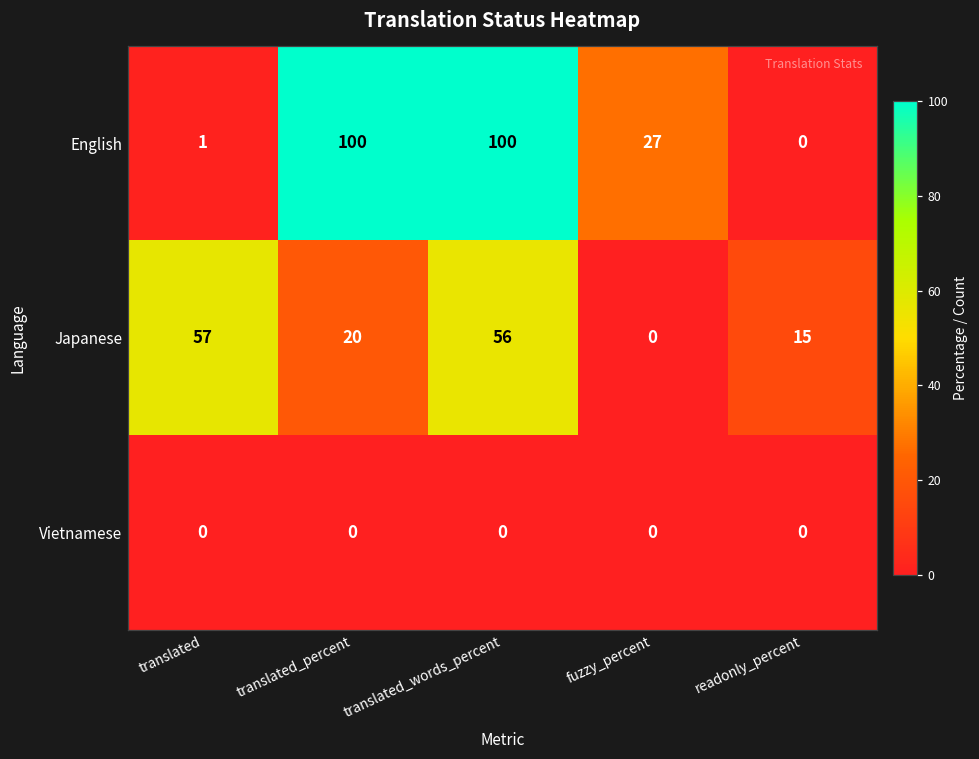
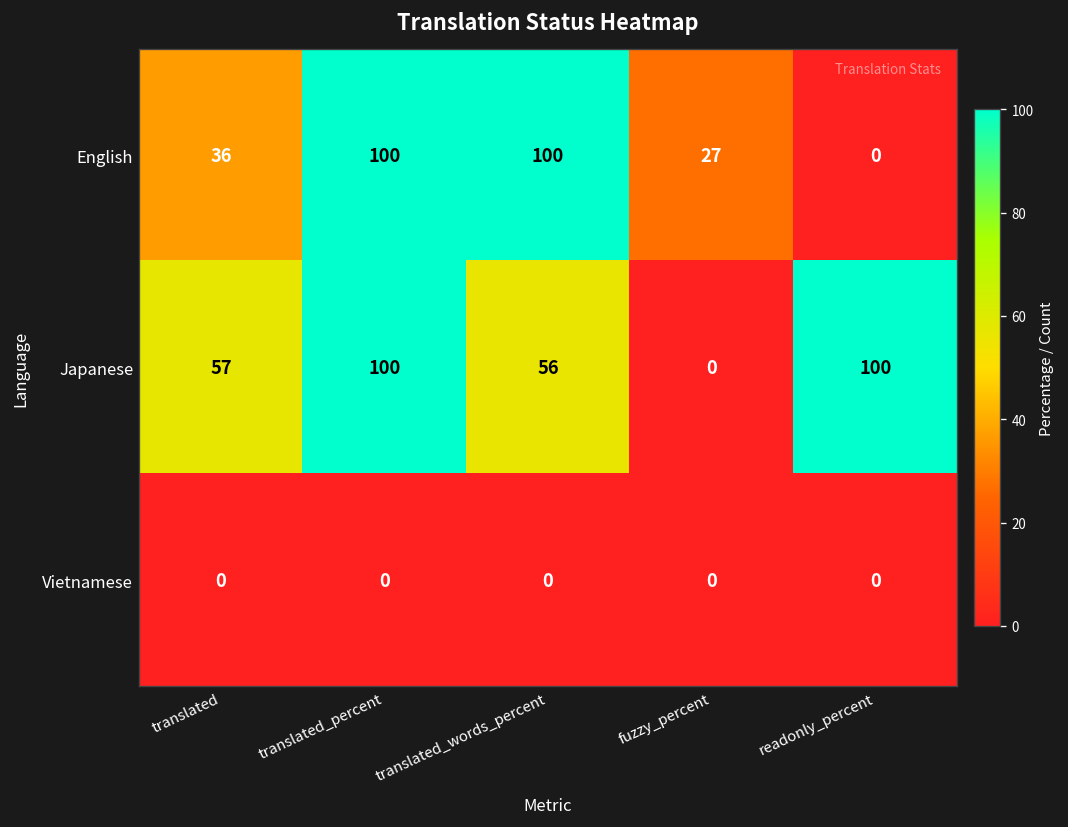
  {
    "English": {
-     "translated": 1,
+     "translated": 36,
      "translated_percent": 100,
      "translated_words_percent": 100,
      "fuzzy_percent": 27
    },
    "Japanese": {
      "translated": 57,
-     "translated_percent": 20,
+     "translated_percent": 100,
      "translated_words_percent": 56,
      "fuzzy_percent": 0,
-     "readonly_percent": 15
+     "readonly_percent": 100
    },
    "Vietnamese": {
      "translated": 0,
      "translated_percent": 0,
      "translated_words_percent": 0,
      "fuzzy_percent": 0,
      "readonly_percent": 0
    }
  }
